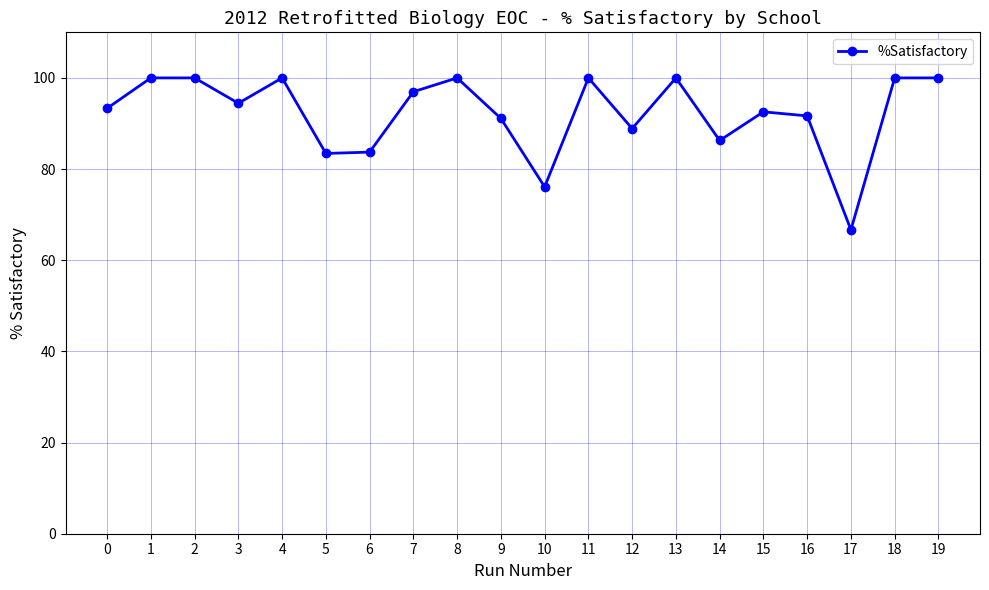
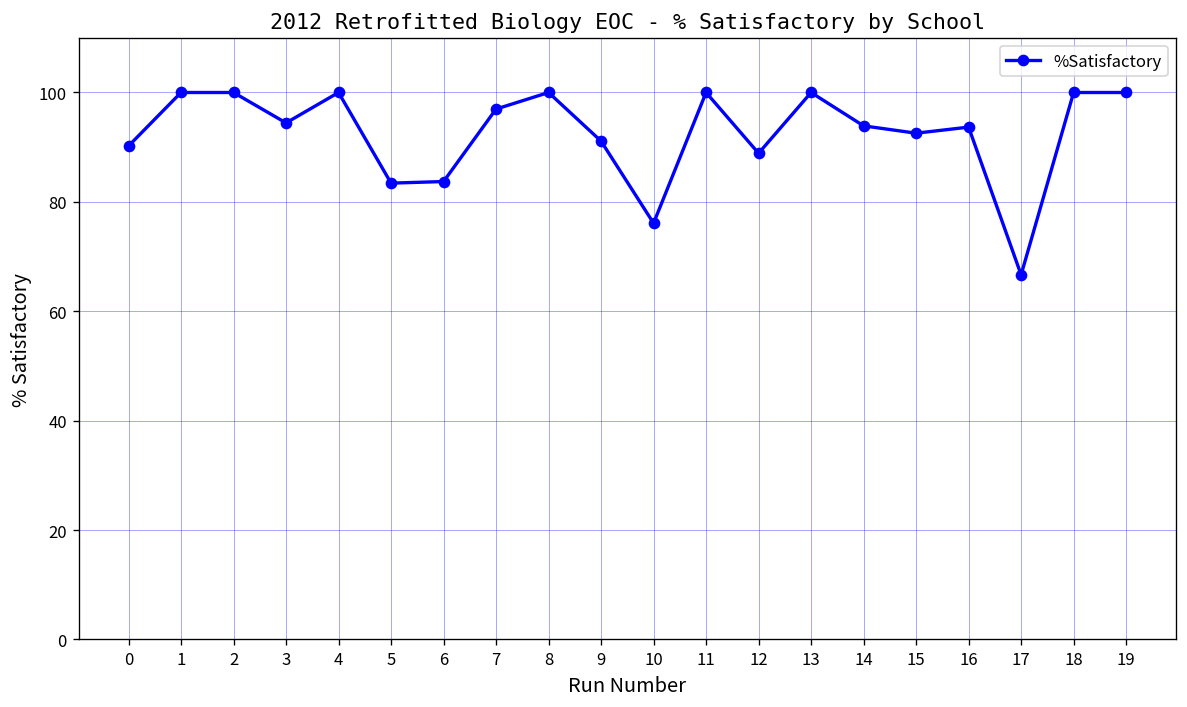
  {
-   "0": 93,
+   "0": 90,
    "1": 100,
    "2": 100,
    "3": 94,
    "4": 100,
    "5": 83,
    "6": 84,
    "7": 97,
    "8": 100,
    "9": 91,
    "10": 76,
    "11": 100,
    "12": 89,
    "13": 100,
-   "14": 86,
+   "14": 94,
    "15": 93,
-   "16": 92,
+   "16": 94,
    "17": 67,
    "18": 100,
    "19": 100
  }
